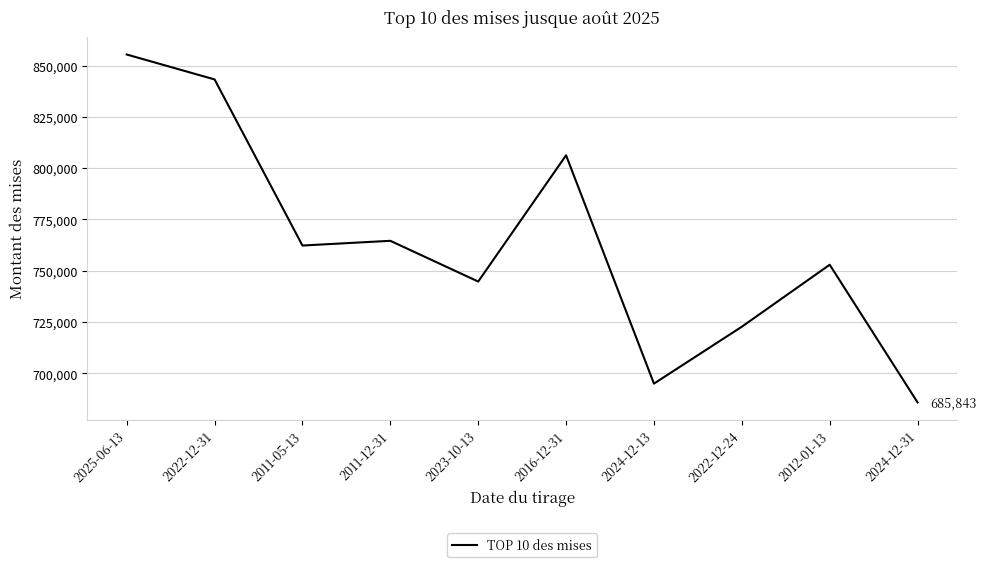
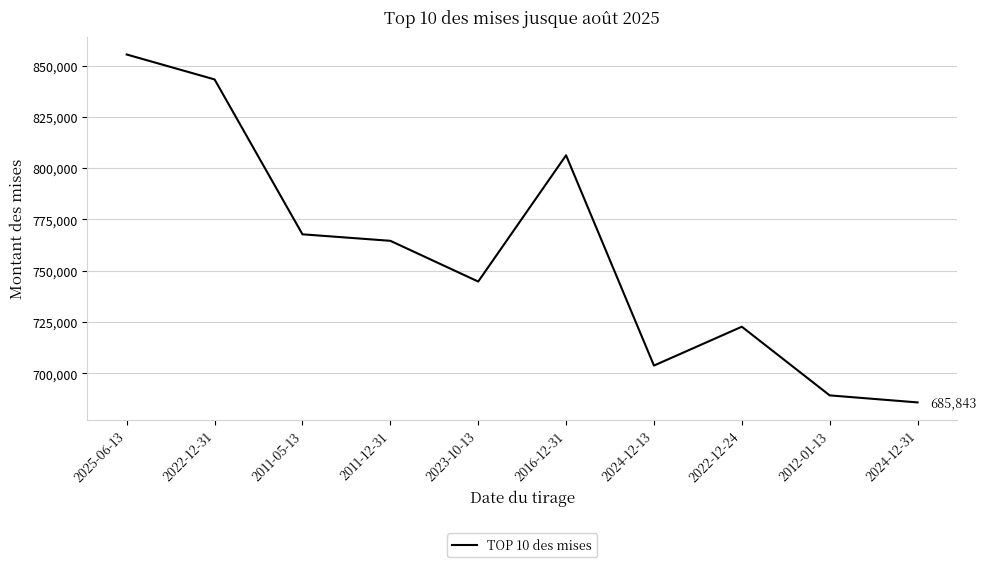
  {
    "2025-06-13": "855,000",
    "2022-12-31": "843,000",
-   "2011-05-13": "762,000",
+   "2011-05-13": "768,000",
    "2011-12-31": "765,000",
    "2023-10-13": "745,000",
    "2016-12-31": "806,000",
-   "2024-12-13": "695,000",
+   "2024-12-13": "704,000",
    "2022-12-24": "723,000",
-   "2012-01-13": "753,000"
+   "2012-01-13": "689,000"
  }
